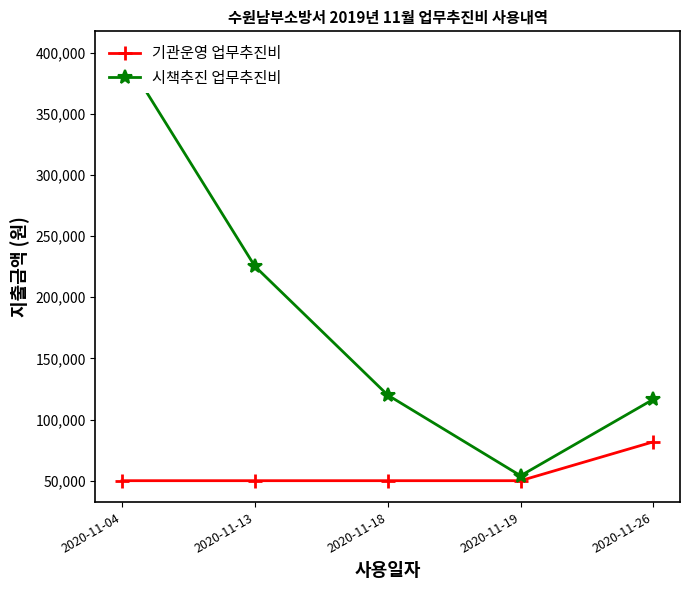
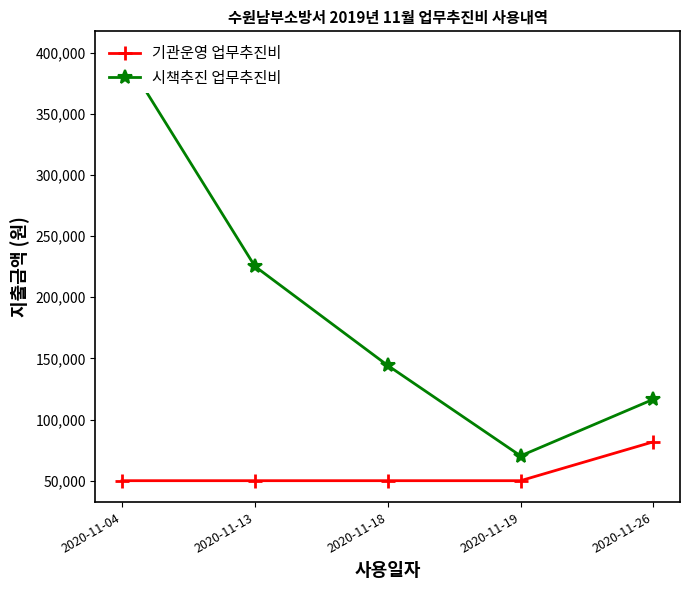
  {
    "기관운영 업무추진비": {
      "2020-11-04": "50,000",
      "2020-11-13": "50,000",
      "2020-11-18": "50,000",
      "2020-11-19": "50,000",
      "2020-11-26": "82,000"
    },
    "시책추진 업무추진비": {
      "2020-11-13": "225,000",
-     "2020-11-18": "120,000",
-     "2020-11-19": "54,000",
+     "2020-11-18": "144,000",
+     "2020-11-19": "70,000",
      "2020-11-26": "117,000"
    }
  }
